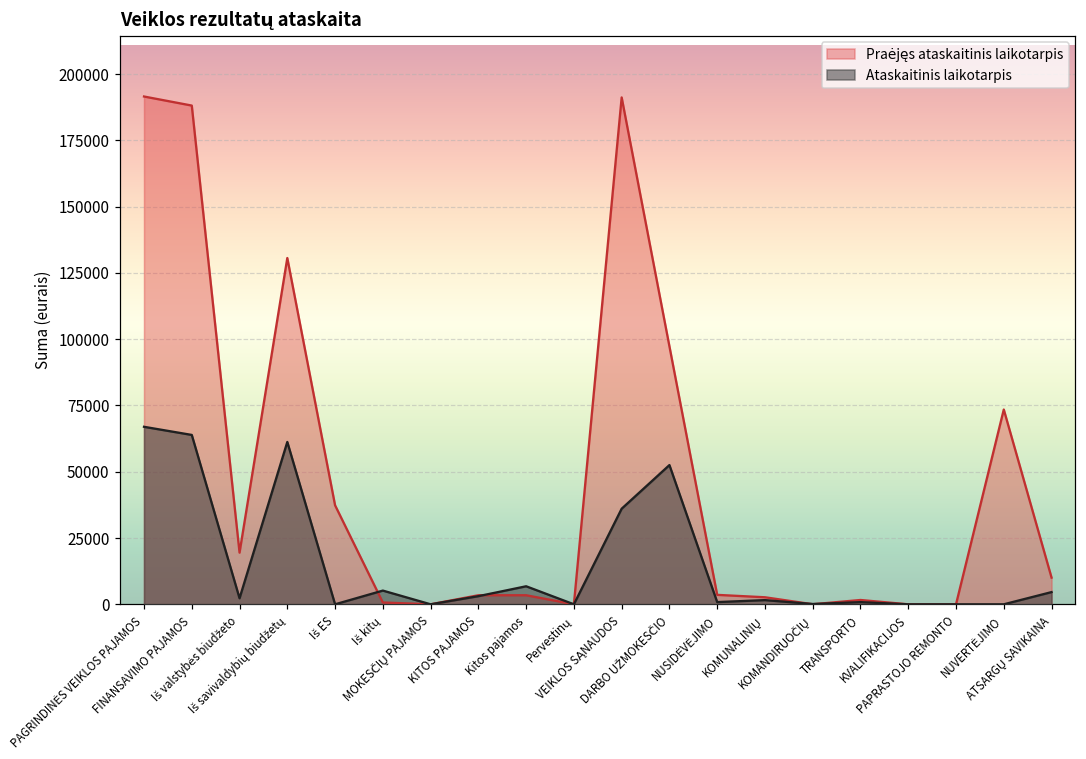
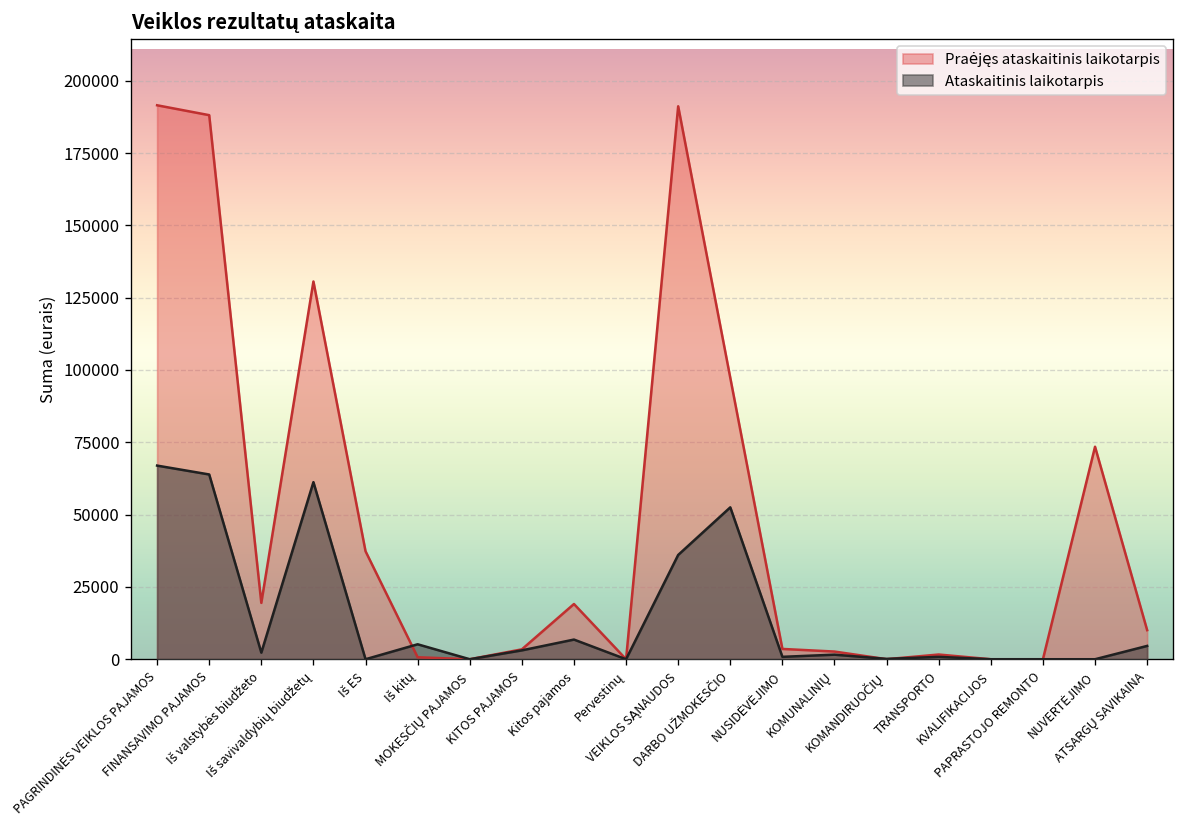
  {
    "Praėjęs ataskaitinis laikotarpis": {
      "PAGRINDINĖS VEIKLOS PAJAMOS": 192000,
      "FINANSAVIMO PAJAMOS": 188000,
      "Iš valstybės biudžeto": 19000,
      "Iš savivaldybių biudžetų": 131000,
      "Iš ES": 37000,
      "Iš kitų": 1000,
-     "Kitos pajamos": 3000,
+     "Kitos pajamos": 19000,
      "VEIKLOS SĄNAUDOS": 191000,
      "DARBO UŽMOKESČIO": 97000,
      "NUSIDĖVĖJIMO": 4000,
      "KOMUNALINIŲ": 3000,
      "NUVERTĖJIMO": 73000,
      "ATSARGŲ SAVIKAINA": 10000
    },
    "Ataskaitinis laikotarpis": {
      "PAGRINDINĖS VEIKLOS PAJAMOS": 67000,
      "FINANSAVIMO PAJAMOS": 64000,
      "Iš valstybės biudžeto": 2000,
      "Iš savivaldybių biudžetų": 61000,
      "Iš ES": 0,
      "Iš kitų": 5000,
      "Kitos pajamos": 7000,
      "VEIKLOS SĄNAUDOS": 36000,
      "DARBO UŽMOKESČIO": 53000,
      "NUSIDĖVĖJIMO": 1000,
      "KOMUNALINIŲ": 2000,
      "NUVERTĖJIMO": 0,
      "ATSARGŲ SAVIKAINA": 5000
    }
  }
